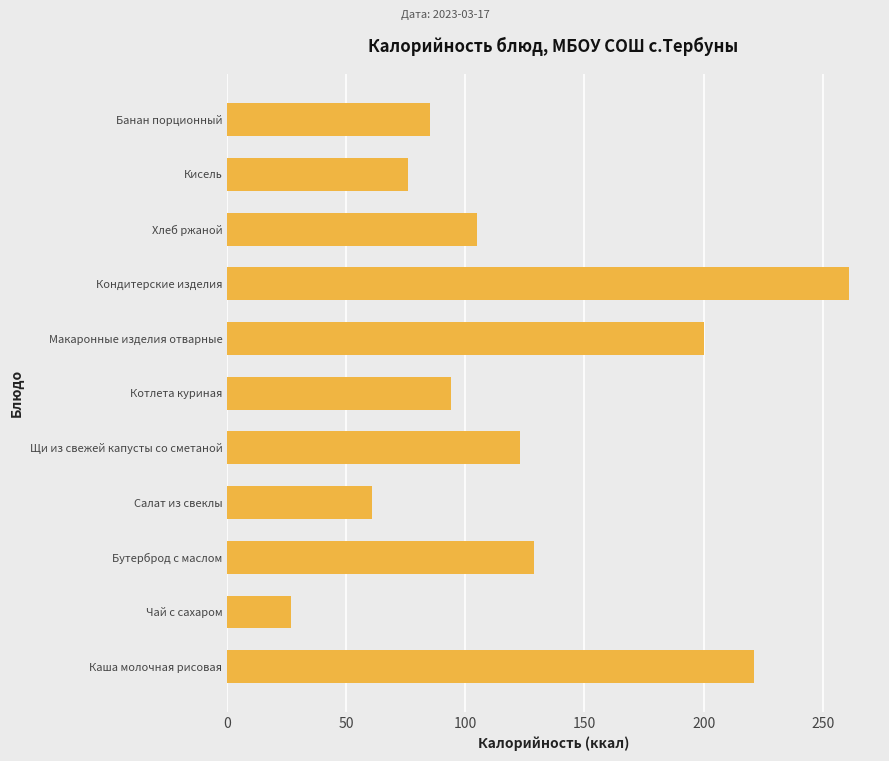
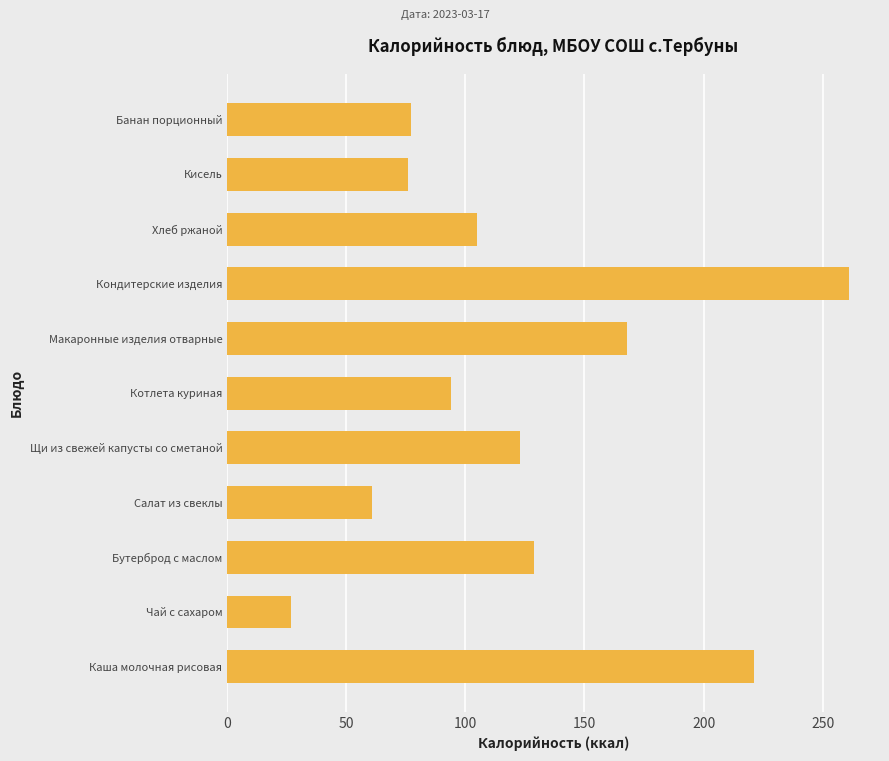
  {
-   "Банан порционный": 85,
+   "Банан порционный": 77,
    "Кисель": 76,
    "Хлеб ржаной": 105,
    "Кондитерские изделия": 261,
-   "Макаронные изделия отварные": 200,
+   "Макаронные изделия отварные": 168,
    "Котлета куриная": 94,
    "Щи из свежей капусты со сметаной": 123,
    "Салат из свеклы": 61,
    "Бутерброд с маслом": 129,
    "Чай с сахаром": 27,
    "Каша молочная рисовая": 221
  }
